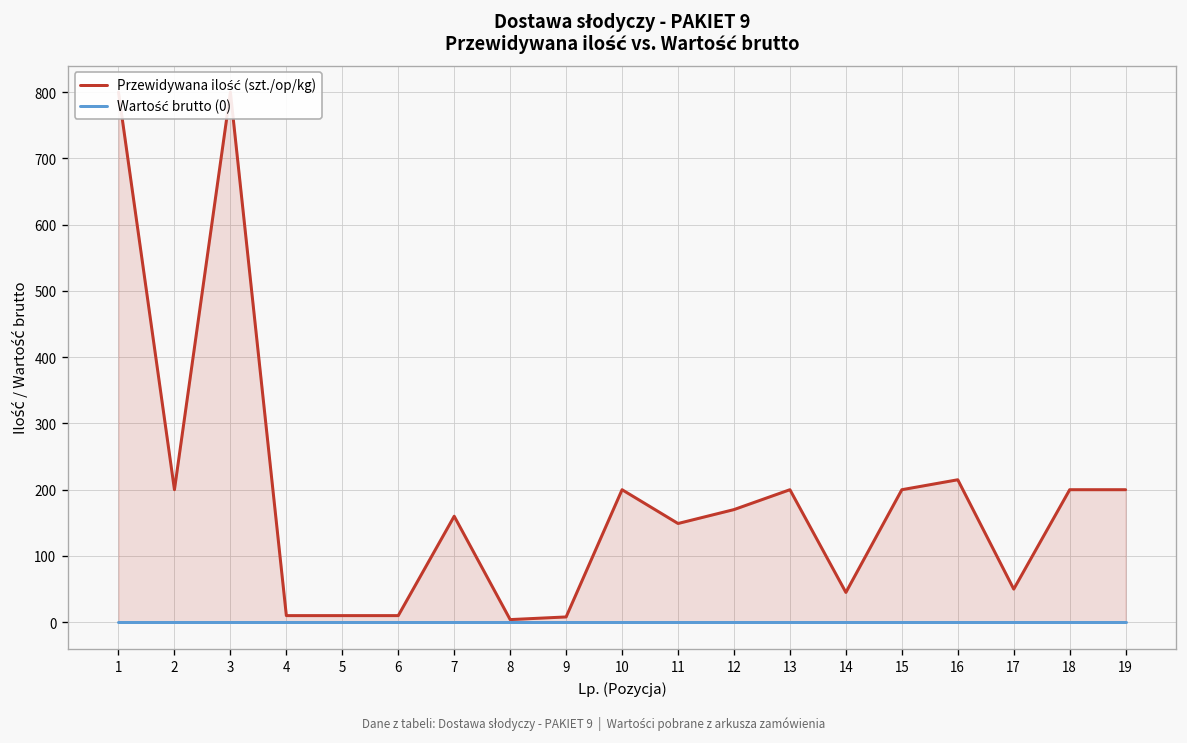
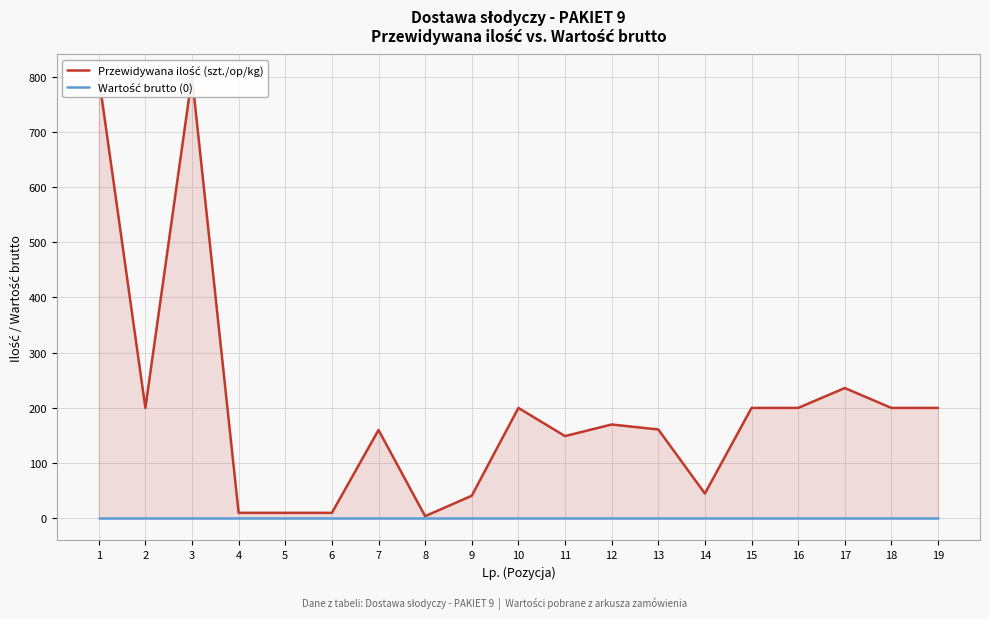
  {
    "Przewidywana ilość (szt./op/kg)": {
      "2": 200,
      "4": 10,
      "5": 10,
      "6": 10,
      "7": 160,
-     "9": 10,
+     "9": 40,
      "10": 200,
      "11": 150,
      "12": 170,
-     "13": 200,
+     "13": 160,
      "14": 50,
      "15": 200,
-     "16": 220,
-     "17": 50,
+     "16": 200,
+     "17": 240,
      "18": 200,
      "19": 200
    },
    "Wartość brutto (0)": {
      "1": 0,
      "2": 0,
      "3": 0,
      "4": 0,
      "5": 0,
      "6": 0,
      "7": 0,
      "9": 0,
      "10": 0,
      "11": 0,
      "12": 0,
      "13": 0,
      "14": 0,
      "15": 0,
      "16": 0,
      "17": 0,
      "18": 0,
      "19": 0
    }
  }
